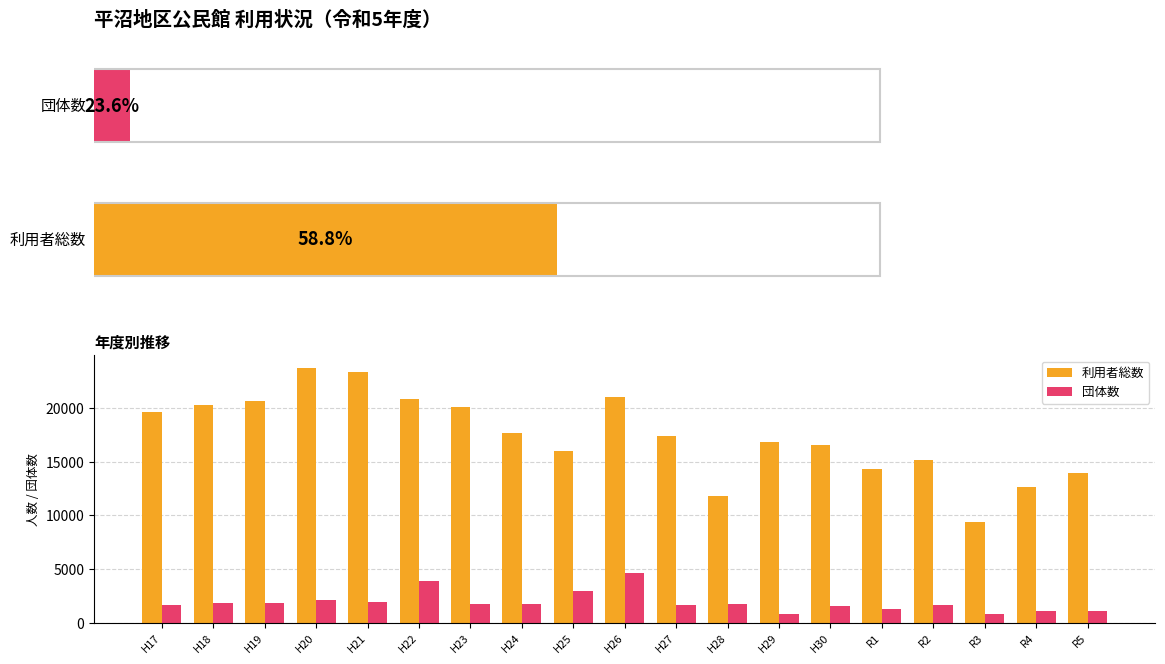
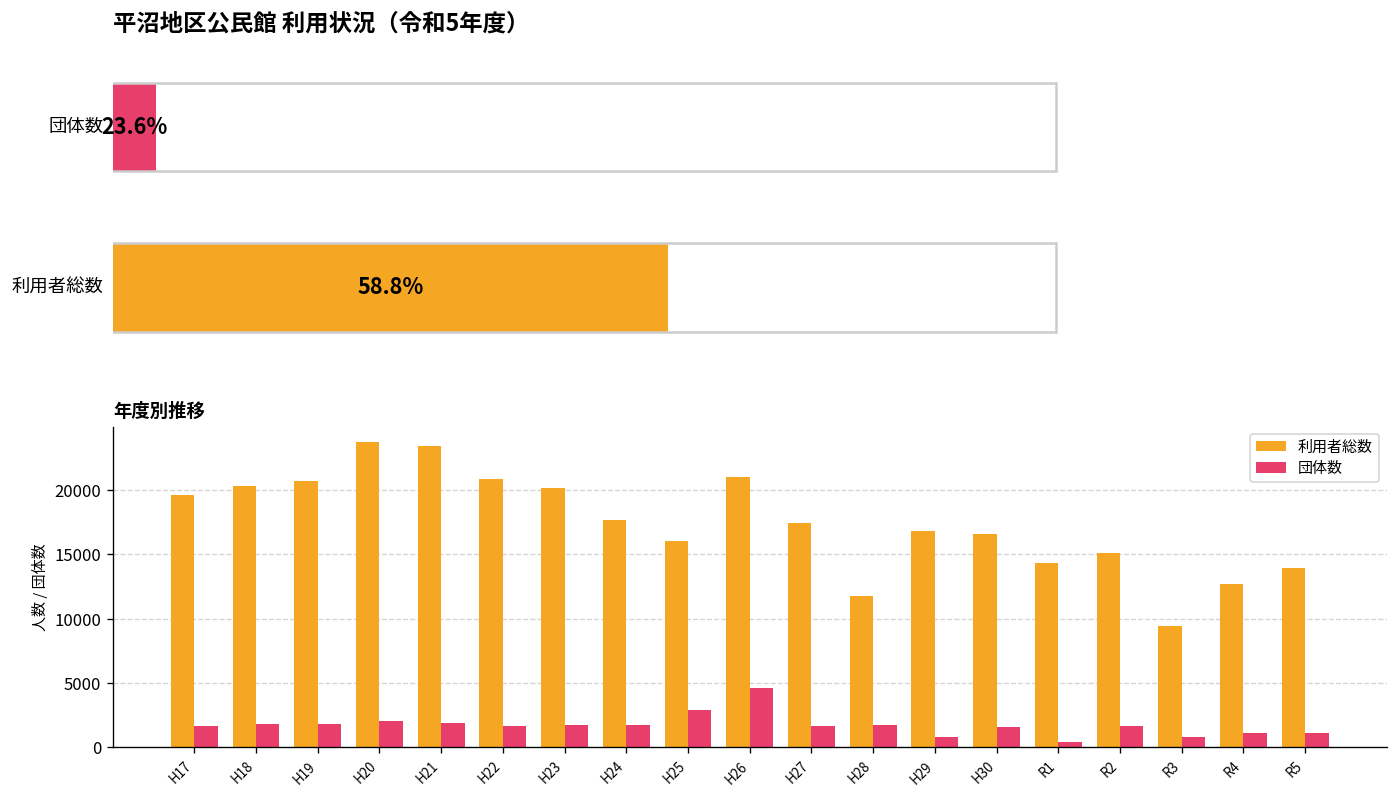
  {
    "年度別推移": {
      "利用者総数": {
        "H17": 19600,
        "H18": 20300,
        "H19": 20700,
        "H20": 23700,
        "H21": 23400,
        "H22": 20800,
        "H23": 20100,
        "H24": 17600,
        "H25": 16000,
        "H26": 21000,
        "H27": 17400,
        "H28": 11800,
        "H29": 16800,
        "H30": 16600,
        "R1": 14300,
        "R2": 15100,
        "R3": 9400,
        "R4": 12700,
        "R5": 14000
      },
      "団体数": {
        "H17": 1700,
        "H18": 1800,
        "H19": 1800,
        "H20": 2100,
        "H21": 1900,
-       "H22": 3900,
+       "H22": 1700,
        "H23": 1800,
        "H24": 1800,
        "H25": 2900,
        "H26": 4600,
        "H27": 1700,
        "H28": 1700,
        "H29": 800,
        "H30": 1600,
-       "R1": 1300,
+       "R1": 400,
        "R2": 1600,
        "R3": 800,
        "R4": 1100,
        "R5": 1100
      }
    }
  }
